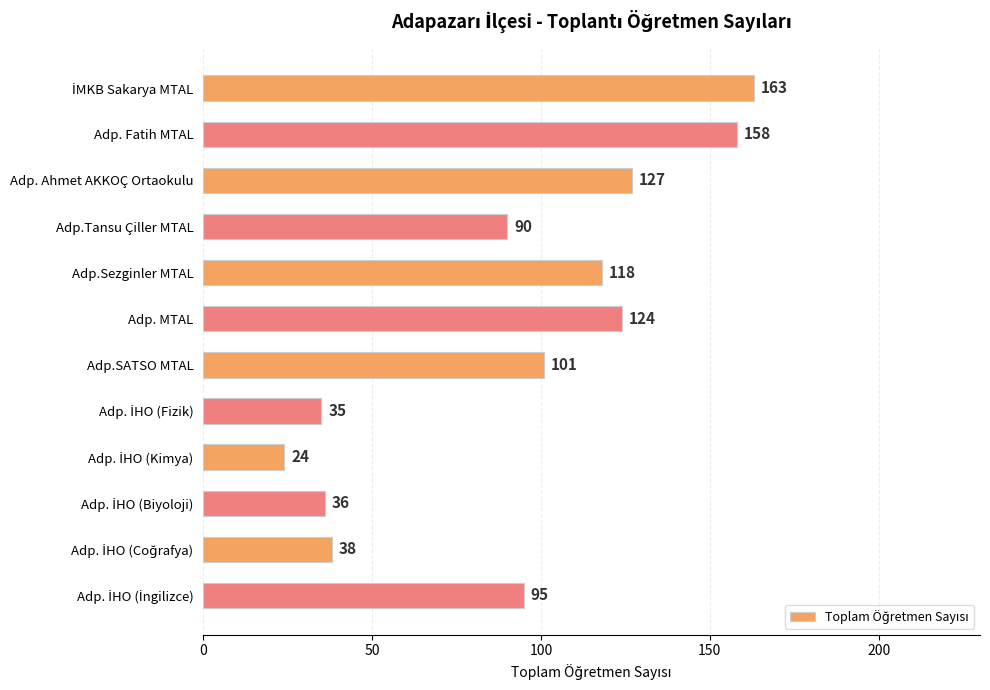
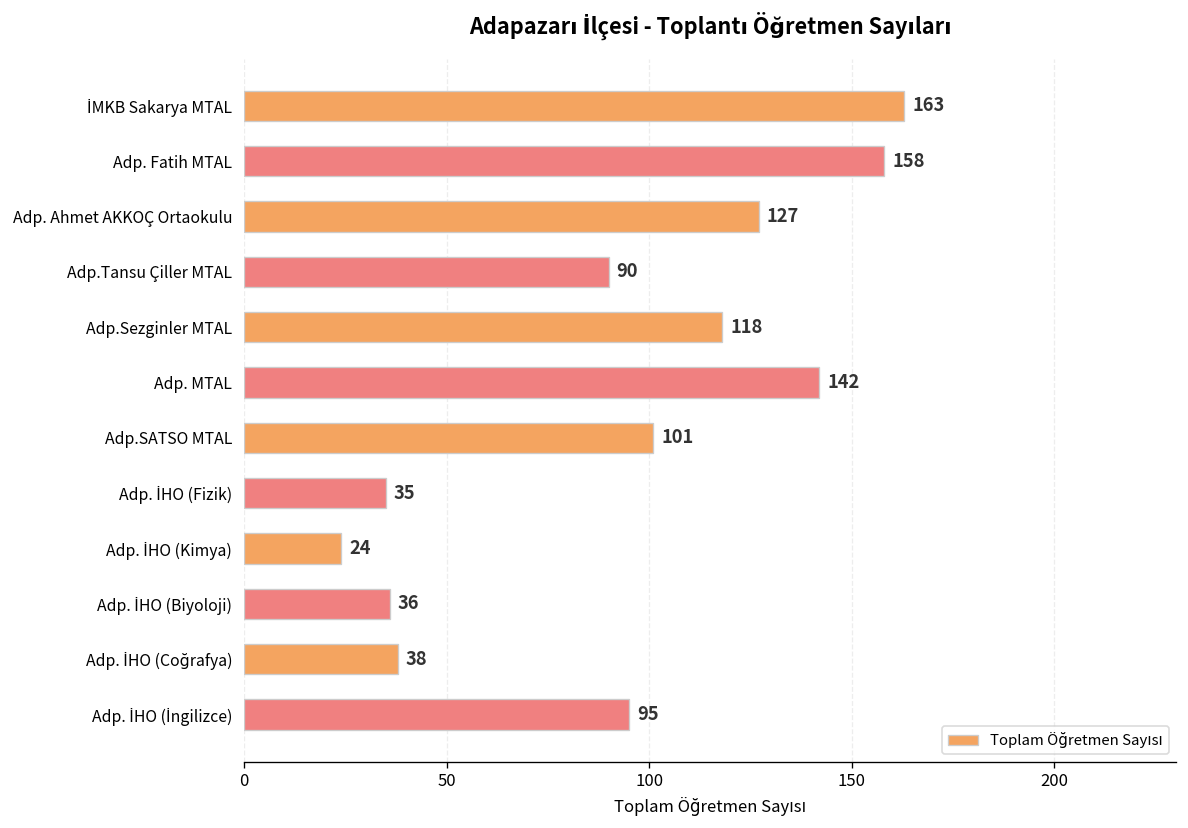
  {
    "İMKB Sakarya MTAL": 163,
    "Adp. Fatih MTAL": 158,
    "Adp. Ahmet AKKOÇ Ortaokulu": 127,
    "Adp.Tansu Çiller MTAL": 90,
    "Adp.Sezginler MTAL": 118,
-   "Adp. MTAL": 124,
+   "Adp. MTAL": 142,
    "Adp.SATSO MTAL": 101,
    "Adp. İHO (Fizik)": 35,
    "Adp. İHO (Kimya)": 24,
    "Adp. İHO (Biyoloji)": 36,
    "Adp. İHO (Coğrafya)": 38,
    "Adp. İHO (İngilizce)": 95
  }
